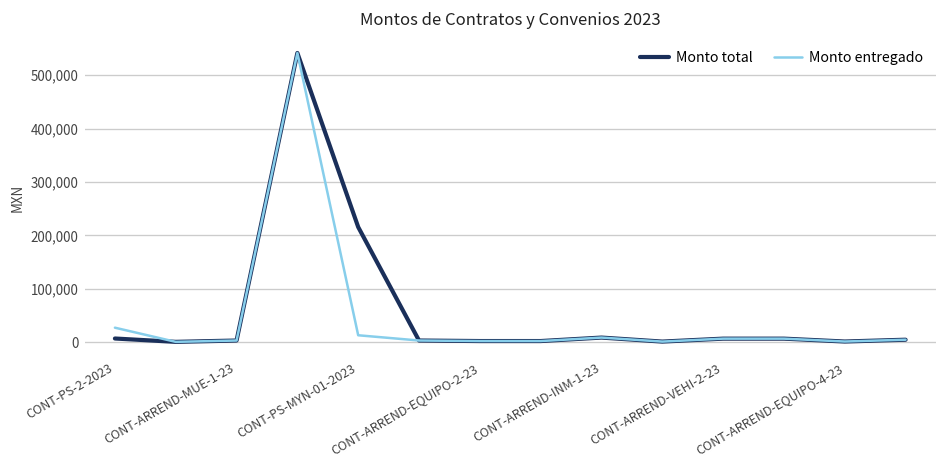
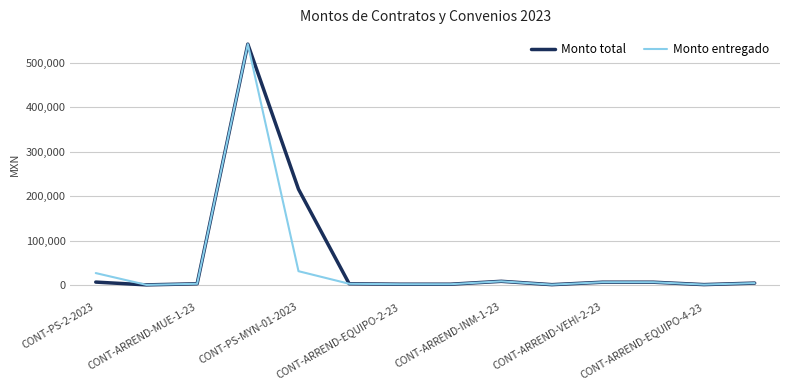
  {
    "Monto total": {
      "CONT-PS-2-2023": "10,000",
      "CONT-PS-MYN-01-2023": "220,000"
    },
    "Monto entregado": {
      "CONT-PS-2-2023": "30,000",
-     "CONT-PS-MYN-01-2023": "10,000"
+     "CONT-PS-MYN-01-2023": "30,000"
    }
  }
